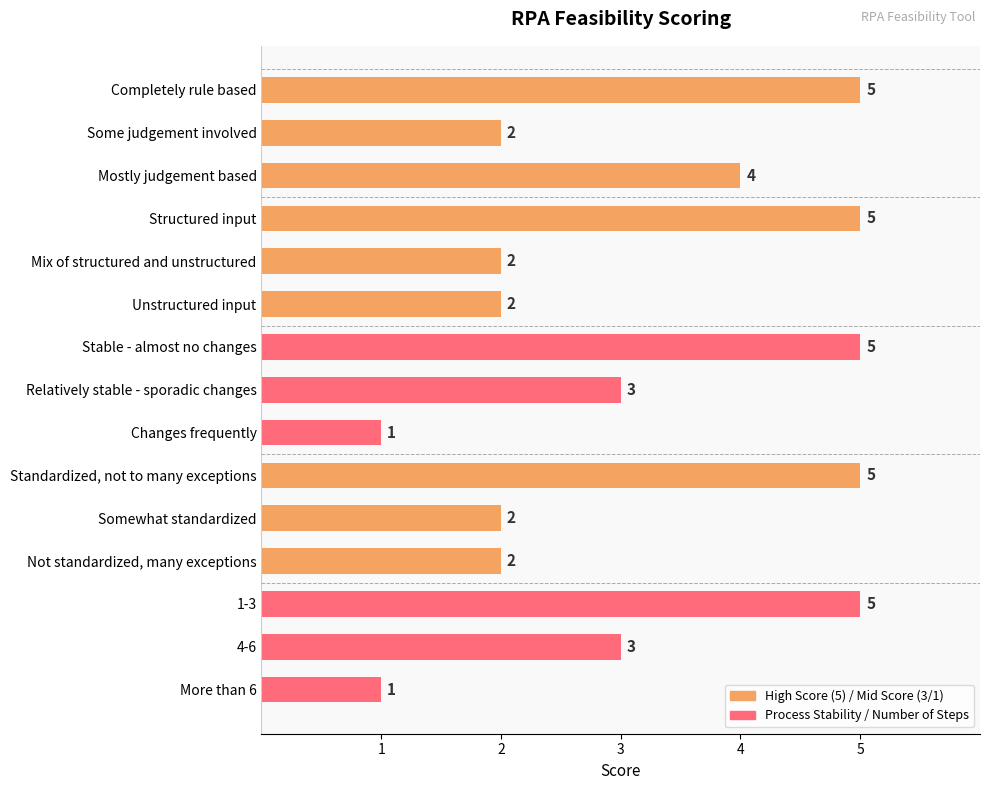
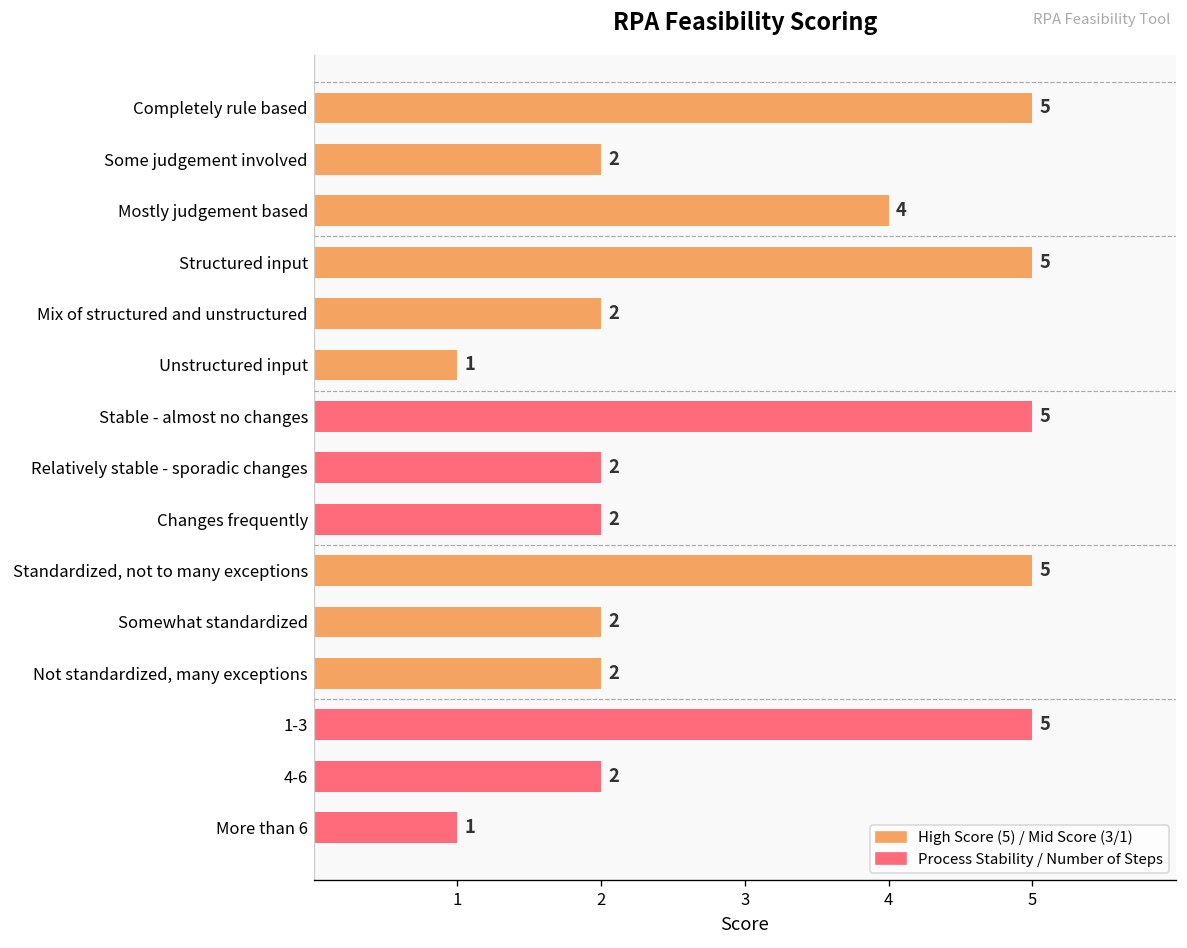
  {
    "Completely rule based": 5,
    "Some judgement involved": 2,
    "Mostly judgement based": 4,
    "Structured input": 5,
    "Mix of structured and unstructured": 2,
-   "Unstructured input": 2,
+   "Unstructured input": 1,
    "Stable - almost no changes": 5,
-   "Relatively stable - sporadic changes": 3,
-   "Changes frequently": 1,
+   "Relatively stable - sporadic changes": 2,
+   "Changes frequently": 2,
    "Standardized, not to many exceptions": 5,
    "Somewhat standardized": 2,
    "Not standardized, many exceptions": 2,
    "1-3": 5,
-   "4-6": 3,
+   "4-6": 2,
    "More than 6": 1
  }
